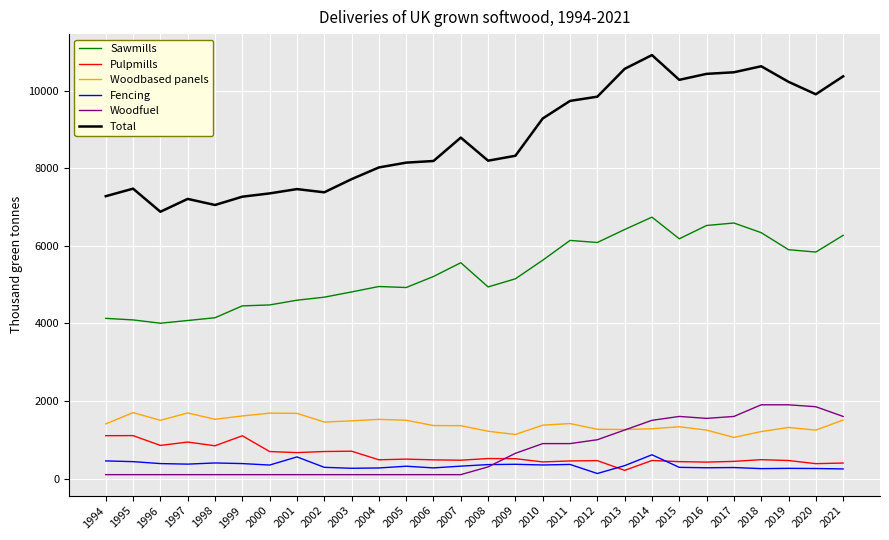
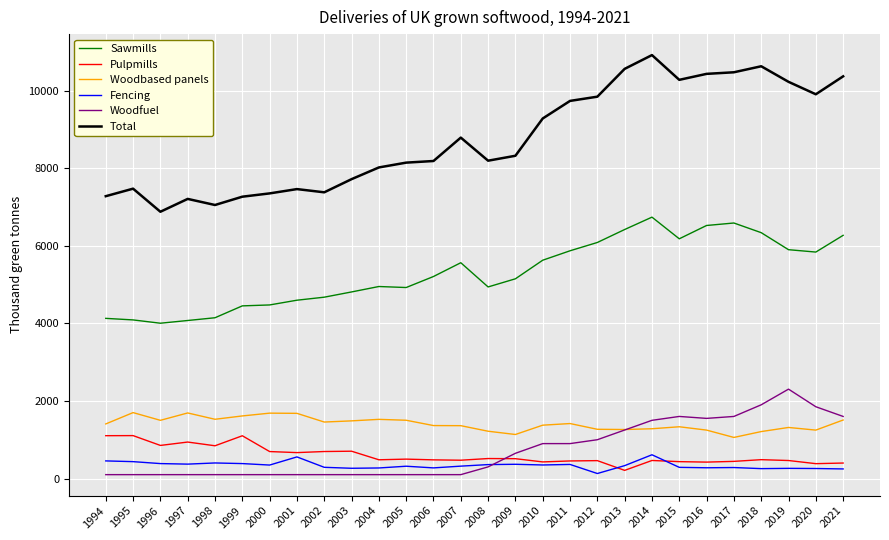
  {
    "Sawmills": {
      "1994": 4100,
      "1995": 4100,
      "1996": 4000,
      "1997": 4100,
      "1998": 4100,
      "1999": 4500,
      "2000": 4500,
      "2001": 4600,
      "2002": 4700,
      "2003": 4800,
      "2004": 4900,
      "2005": 4900,
      "2006": 5200,
      "2007": 5600,
      "2008": 4900,
      "2009": 5100,
      "2010": 5600,
-     "2011": 6100,
+     "2011": 5900,
      "2012": 6100,
      "2013": 6400,
      "2014": 6700,
      "2015": 6200,
      "2016": 6500,
      "2017": 6600,
      "2018": 6300,
      "2019": 5900,
      "2020": 5800,
      "2021": 6300
    },
    "Pulpmills": {
      "1994": 1100,
      "1995": 1100,
      "1996": 900,
      "1997": 900,
      "1998": 800,
      "1999": 1100,
      "2000": 700,
      "2001": 700,
      "2002": 700,
      "2003": 700,
      "2004": 500,
      "2005": 500,
      "2006": 500,
      "2007": 500,
      "2008": 500,
      "2009": 500,
      "2010": 400,
      "2011": 500,
      "2012": 500,
      "2013": 200,
      "2014": 500,
      "2015": 400,
      "2016": 400,
      "2017": 400,
      "2018": 500,
      "2019": 500,
      "2020": 400,
      "2021": 400
    },
    "Woodbased panels": {
      "1994": 1400,
      "1995": 1700,
      "1996": 1500,
      "1997": 1700,
      "1998": 1500,
      "1999": 1600,
      "2000": 1700,
      "2001": 1700,
      "2002": 1500,
      "2003": 1500,
      "2004": 1500,
      "2005": 1500,
      "2006": 1400,
      "2007": 1400,
      "2008": 1200,
      "2009": 1100,
      "2010": 1400,
      "2011": 1400,
      "2012": 1300,
      "2014": 1300,
      "2015": 1300,
      "2016": 1200,
      "2017": 1100,
      "2018": 1200,
      "2019": 1300,
      "2020": 1200,
      "2021": 1500
    },
    "Fencing": {
      "1994": 500,
      "1995": 400,
      "1996": 400,
      "1997": 400,
      "1998": 400,
      "1999": 400,
      "2000": 300,
      "2001": 600,
      "2002": 300,
      "2003": 300,
      "2004": 300,
      "2005": 300,
      "2006": 300,
      "2007": 300,
      "2009": 400,
      "2010": 300,
      "2011": 400,
      "2012": 100,
      "2013": 300,
      "2014": 600,
      "2015": 300,
      "2016": 300,
      "2017": 300,
      "2018": 300,
      "2019": 300,
      "2020": 300,
      "2021": 200
    },
    "Woodfuel": {
      "1994": 100,
      "1995": 100,
      "1996": 100,
      "1997": 100,
      "1998": 100,
      "1999": 100,
      "2000": 100,
      "2001": 100,
      "2002": 100,
      "2003": 100,
      "2004": 100,
      "2005": 100,
      "2006": 100,
      "2007": 100,
      "2009": 700,
      "2010": 900,
      "2011": 900,
      "2012": 1000,
      "2014": 1500,
      "2015": 1600,
      "2016": 1600,
      "2017": 1600,
      "2018": 1900,
-     "2019": 1900,
+     "2019": 2300,
      "2020": 1900,
      "2021": 1600
    },
    "Total": {
      "1994": 7300,
      "1995": 7500,
      "1996": 6900,
      "1997": 7200,
      "1998": 7100,
      "1999": 7300,
      "2000": 7300,
      "2001": 7500,
      "2002": 7400,
      "2003": 7700,
      "2004": 8000,
      "2005": 8100,
      "2006": 8200,
      "2007": 8800,
      "2008": 8200,
      "2009": 8300,
      "2010": 9300,
      "2011": 9700,
      "2012": 9800,
      "2013": 10600,
      "2014": 10900,
      "2015": 10300,
      "2016": 10400,
      "2017": 10500,
      "2018": 10600,
      "2019": 10200,
      "2020": 9900,
      "2021": 10400
    }
  }
